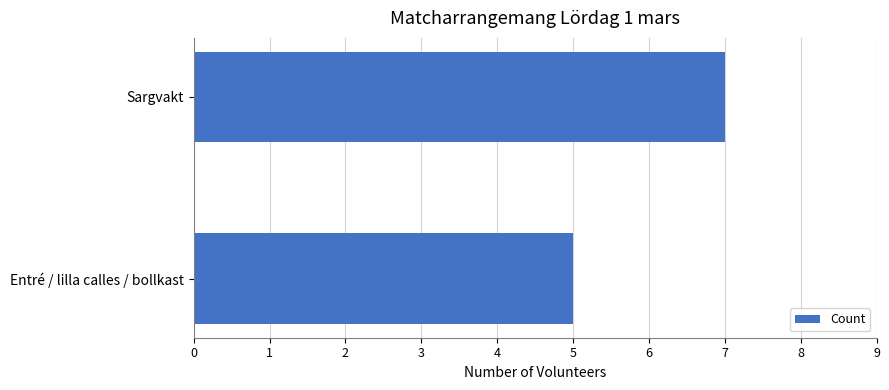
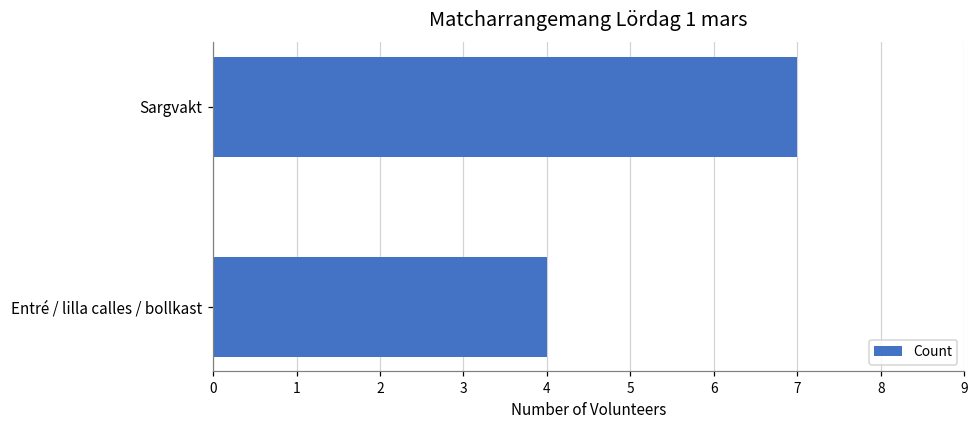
  {
    "Sargvakt": 7,
-   "Entré / lilla calles / bollkast": 5
+   "Entré / lilla calles / bollkast": 4
  }
